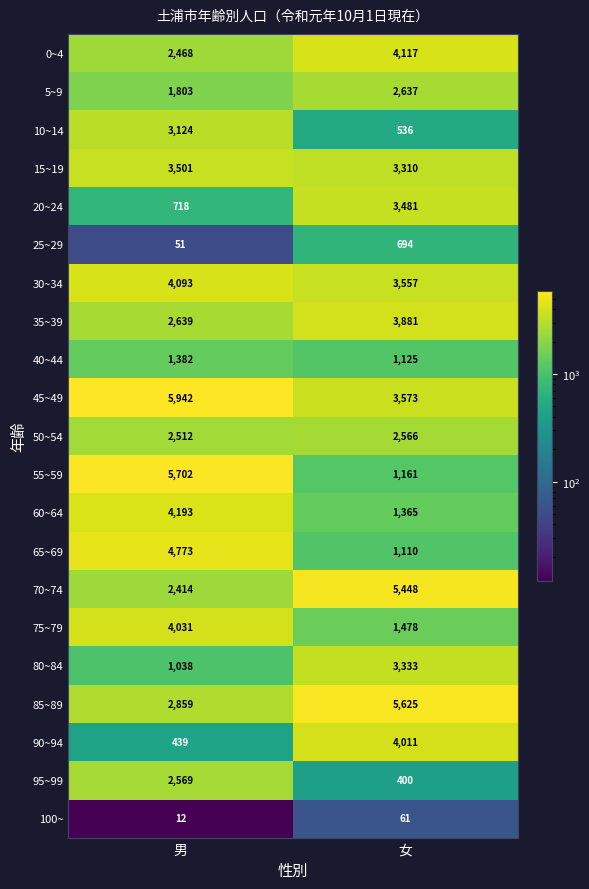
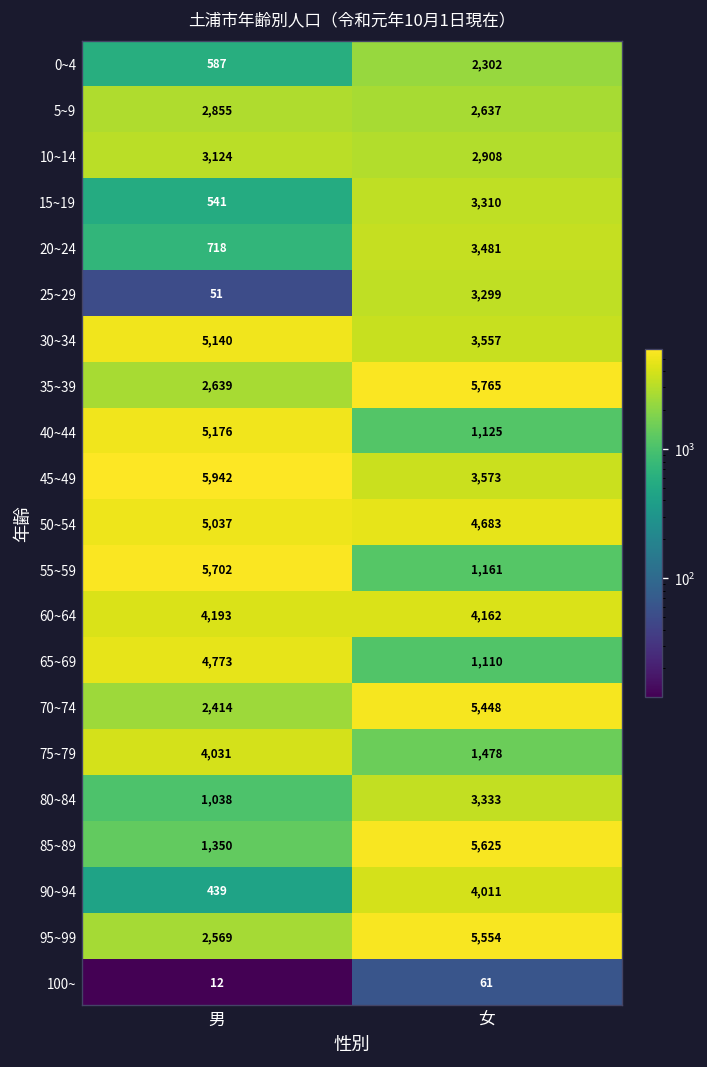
  {
    "0~4": {
-     "男": "2,468",
-     "女": "4,117"
+     "男": "587",
+     "女": "2,302"
    },
    "5~9": {
-     "男": "1,803",
+     "男": "2,855",
      "女": "2,637"
    },
    "10~14": {
      "男": "3,124",
-     "女": "536"
+     "女": "2,908"
    },
    "15~19": {
-     "男": "3,501",
+     "男": "541",
      "女": "3,310"
    },
    "20~24": {
      "男": "718",
      "女": "3,481"
    },
    "25~29": {
      "男": "51",
-     "女": "694"
+     "女": "3,299"
    },
    "30~34": {
-     "男": "4,093",
+     "男": "5,140",
      "女": "3,557"
    },
    "35~39": {
      "男": "2,639",
-     "女": "3,881"
+     "女": "5,765"
    },
    "40~44": {
-     "男": "1,382",
+     "男": "5,176",
      "女": "1,125"
    },
    "45~49": {
      "男": "5,942",
      "女": "3,573"
    },
    "50~54": {
-     "男": "2,512",
-     "女": "2,566"
+     "男": "5,037",
+     "女": "4,683"
    },
    "55~59": {
      "男": "5,702",
      "女": "1,161"
    },
    "60~64": {
      "男": "4,193",
-     "女": "1,365"
+     "女": "4,162"
    },
    "65~69": {
      "男": "4,773",
      "女": "1,110"
    },
    "70~74": {
      "男": "2,414",
      "女": "5,448"
    },
    "75~79": {
      "男": "4,031",
      "女": "1,478"
    },
    "80~84": {
      "男": "1,038",
      "女": "3,333"
    },
    "85~89": {
-     "男": "2,859",
+     "男": "1,350",
      "女": "5,625"
    },
    "90~94": {
      "男": "439",
      "女": "4,011"
    },
    "95~99": {
      "男": "2,569",
-     "女": "400"
+     "女": "5,554"
    },
    "100~": {
      "男": "12",
      "女": "61"
    }
  }
